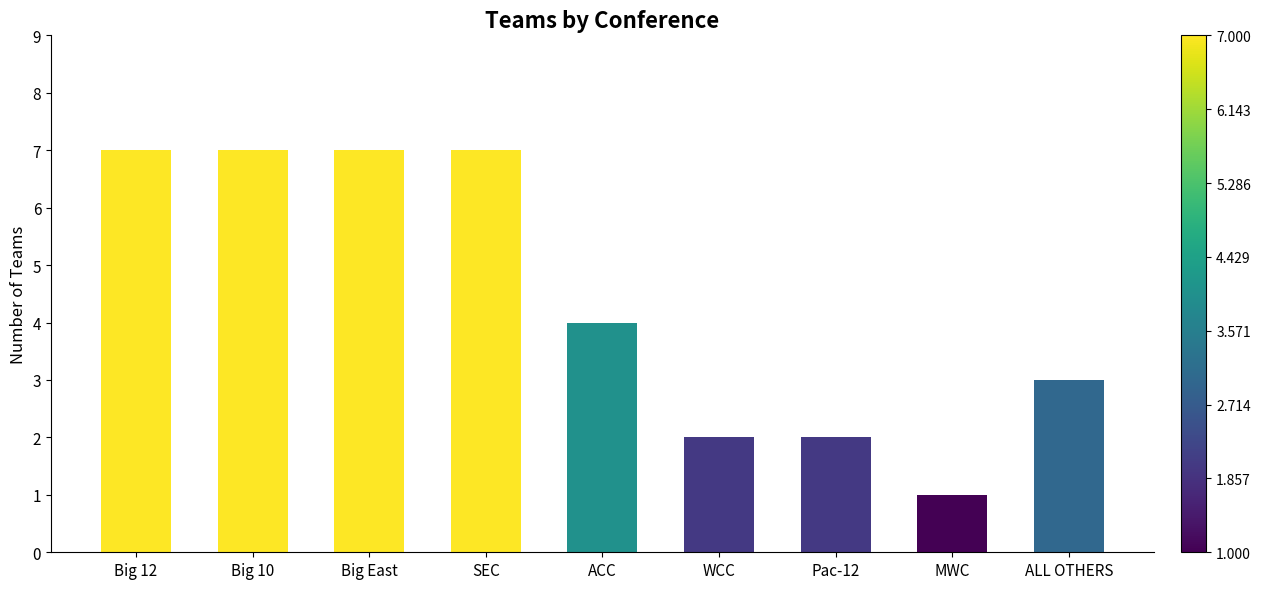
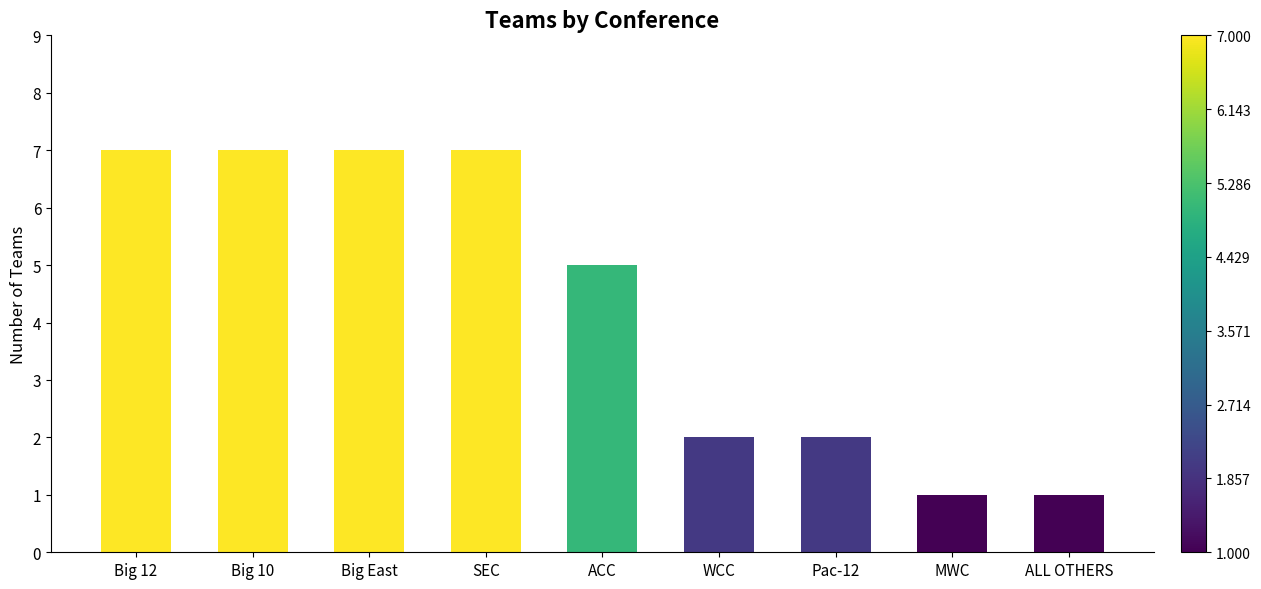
  {
    "Big 12": 7,
    "Big 10": 7,
    "Big East": 7,
    "SEC": 7,
-   "ACC": 4,
+   "ACC": 5,
    "WCC": 2,
    "Pac-12": 2,
    "MWC": 1,
-   "ALL OTHERS": 3
+   "ALL OTHERS": 1
  }
